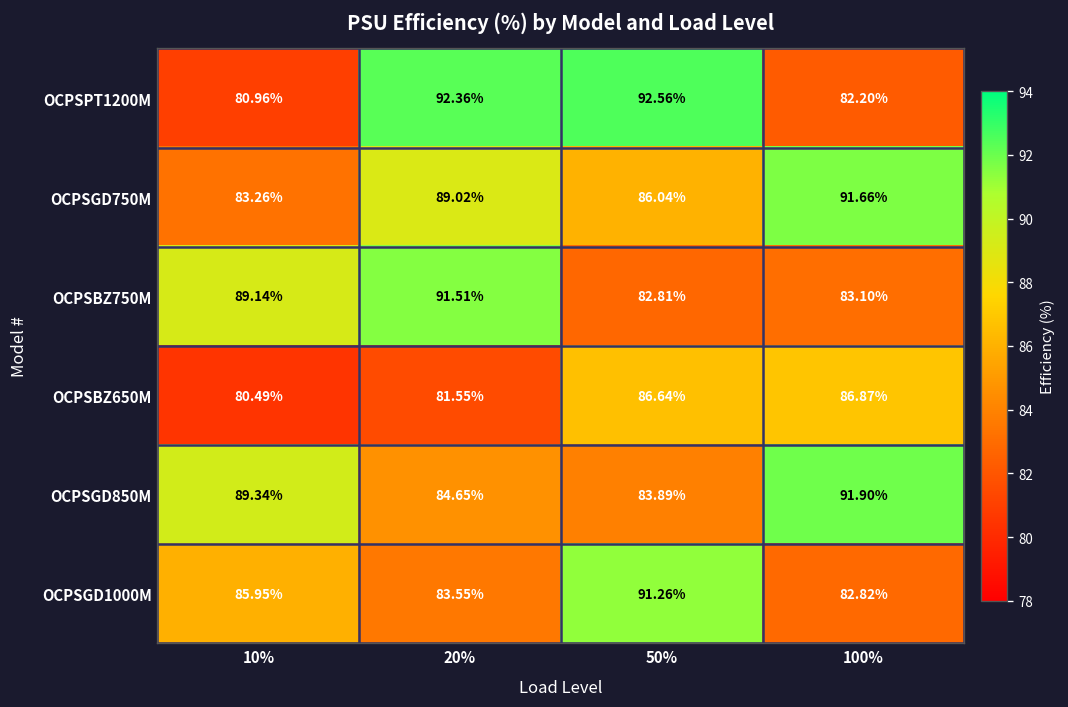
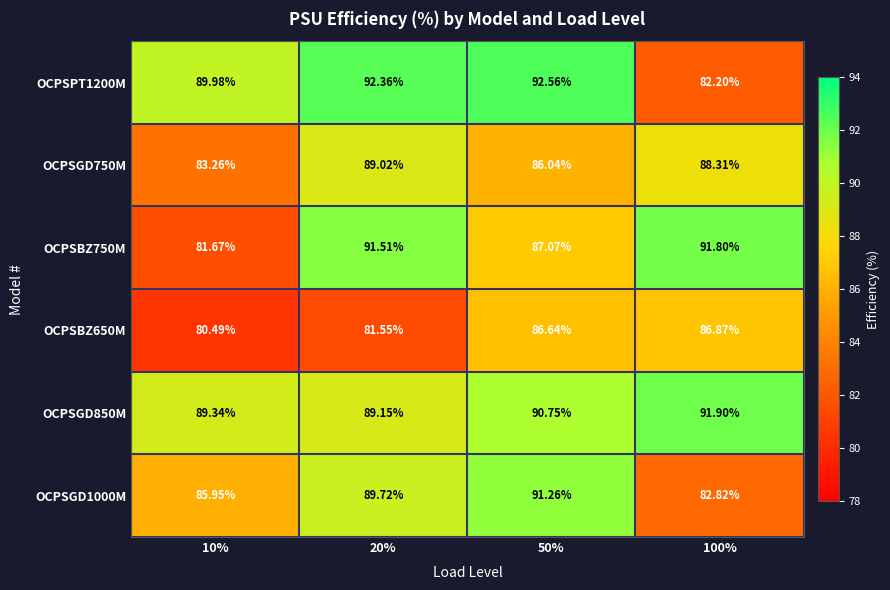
  {
    "OCPSPT1200M": {
-     "10%": "80.96%",
+     "10%": "89.98%",
      "20%": "92.36%",
      "50%": "92.56%",
      "100%": "82.20%"
    },
    "OCPSGD750M": {
      "10%": "83.26%",
      "20%": "89.02%",
      "50%": "86.04%",
-     "100%": "91.66%"
+     "100%": "88.31%"
    },
    "OCPSBZ750M": {
-     "10%": "89.14%",
+     "10%": "81.67%",
      "20%": "91.51%",
-     "50%": "82.81%",
-     "100%": "83.10%"
+     "50%": "87.07%",
+     "100%": "91.80%"
    },
    "OCPSBZ650M": {
      "10%": "80.49%",
      "20%": "81.55%",
      "50%": "86.64%",
      "100%": "86.87%"
    },
    "OCPSGD850M": {
      "10%": "89.34%",
-     "20%": "84.65%",
-     "50%": "83.89%",
+     "20%": "89.15%",
+     "50%": "90.75%",
      "100%": "91.90%"
    },
    "OCPSGD1000M": {
      "10%": "85.95%",
-     "20%": "83.55%",
+     "20%": "89.72%",
      "50%": "91.26%",
      "100%": "82.82%"
    }
  }
